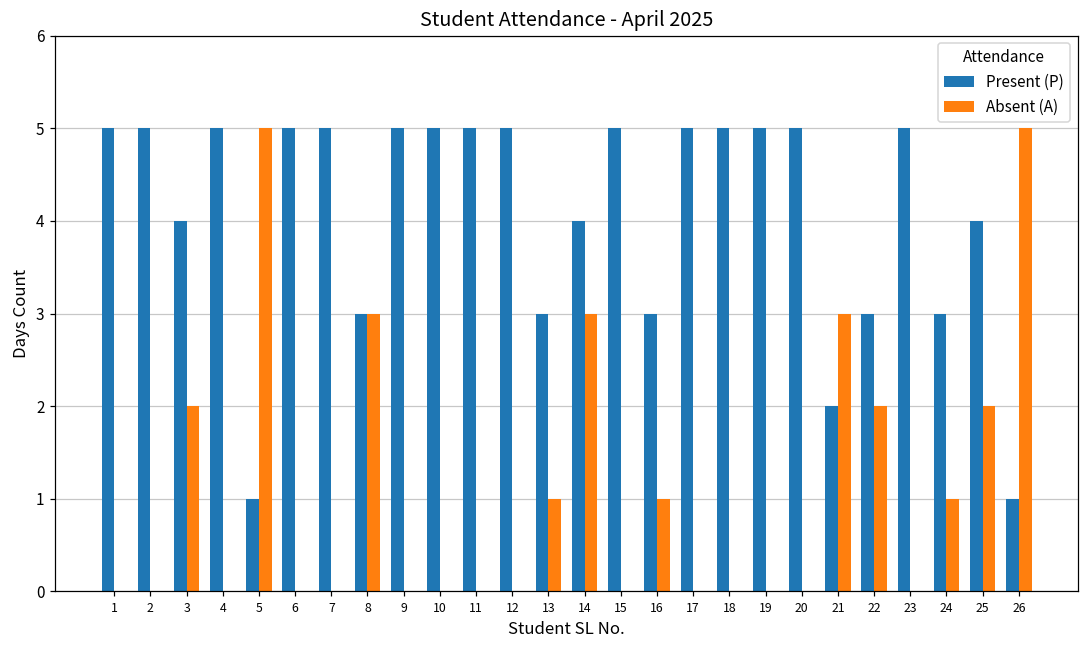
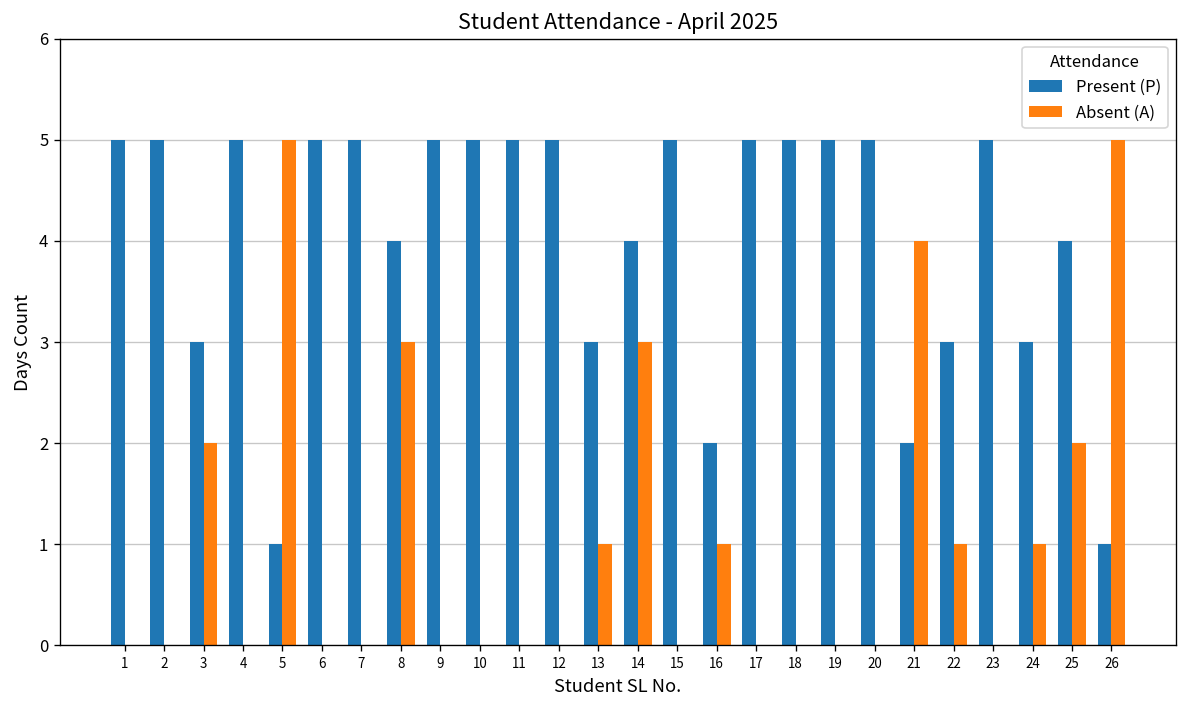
  {
    "Present (P)": {
      "1": 5.0,
      "2": 5.0,
-     "3": 4,
+     "3": 3,
      "4": 5.0,
      "5": 1.0,
      "6": 5.0,
      "7": 5.0,
-     "8": 3.0,
+     "8": 4.0,
      "9": 5.0,
      "10": 5.0,
      "11": 5.0,
      "12": 5.0,
      "13": 3.0,
      "14": 4.0,
      "15": 5.0,
-     "16": 3,
+     "16": 2,
      "17": 5.0,
      "18": 5.0,
      "19": 5.0,
      "20": 5.0,
      "21": 2.0,
      "22": 3.0,
      "23": 5.0,
      "24": 3.0,
      "25": 4.0,
      "26": 1.0
    },
    "Absent (A)": {
      "1": 0.0,
      "2": 0.0,
      "3": 2.0,
      "4": 0.0,
      "5": 5.0,
      "6": 0.0,
      "7": 0.0,
      "8": 3.0,
      "9": 0.0,
      "10": 0.0,
      "11": 0.0,
      "12": 0.0,
      "13": 1.0,
      "14": 3.0,
      "15": 0.0,
      "16": 1.0,
      "17": 0.0,
      "18": 0.0,
      "19": 0.0,
      "20": 0.0,
-     "21": 3,
-     "22": 2.0,
+     "21": 4,
+     "22": 1.0,
      "23": 0.0,
      "24": 1.0,
      "25": 2.0,
      "26": 5.0
    }
  }
